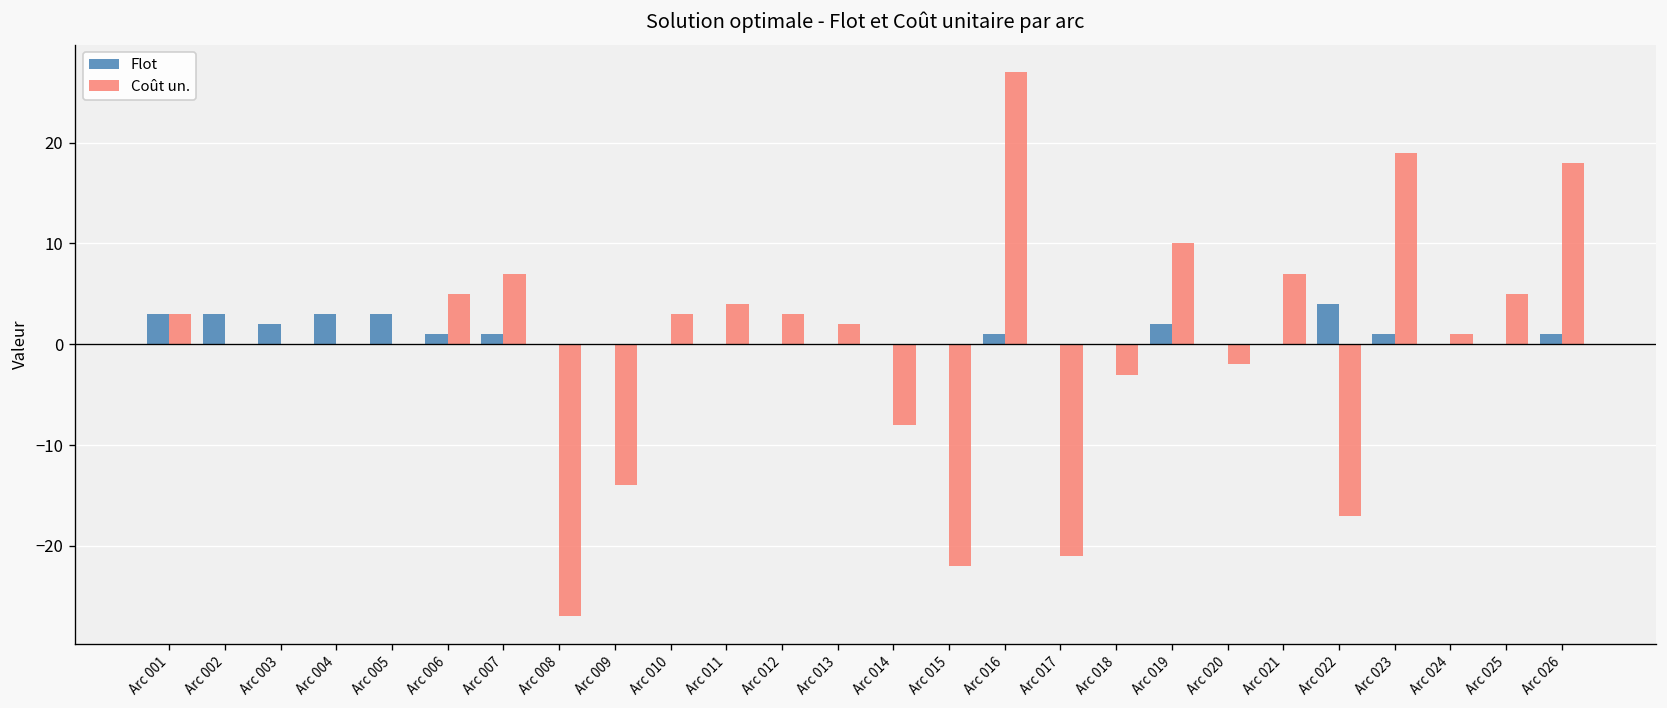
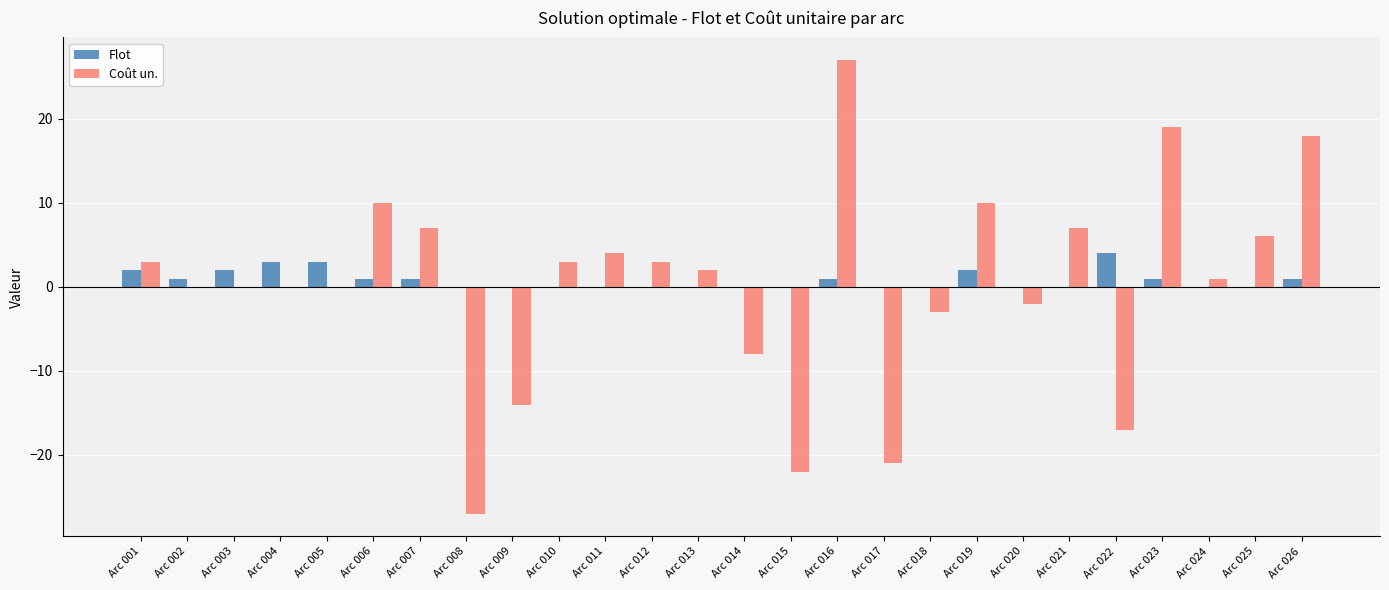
  {
    "Flot": {
-     "Arc 001": 3,
-     "Arc 002": 3,
+     "Arc 001": 2,
+     "Arc 002": 1,
      "Arc 003": 2,
      "Arc 004": 3,
      "Arc 005": 3,
      "Arc 006": 1,
      "Arc 007": 1,
      "Arc 008": 0,
      "Arc 009": 0,
      "Arc 010": 0,
      "Arc 011": 0,
      "Arc 012": 0,
      "Arc 013": 0,
      "Arc 014": 0,
      "Arc 015": 0,
      "Arc 016": 1,
      "Arc 017": 0,
      "Arc 018": 0,
      "Arc 019": 2,
      "Arc 020": 0,
      "Arc 021": 0,
      "Arc 022": 4,
      "Arc 023": 1,
      "Arc 024": 0,
      "Arc 025": 0,
      "Arc 026": 1
    },
    "Coût un.": {
      "Arc 001": 3,
      "Arc 002": 0,
      "Arc 003": 0,
      "Arc 004": 0,
      "Arc 005": 0,
-     "Arc 006": 5,
+     "Arc 006": 10,
      "Arc 007": 7,
      "Arc 008": -27,
      "Arc 009": -14,
      "Arc 010": 3,
      "Arc 011": 4,
      "Arc 012": 3,
      "Arc 013": 2,
      "Arc 014": -8,
      "Arc 015": -22,
      "Arc 016": 27,
      "Arc 017": -21,
      "Arc 018": -3,
      "Arc 019": 10,
      "Arc 020": -2,
      "Arc 021": 7,
      "Arc 022": -17,
      "Arc 023": 19,
      "Arc 024": 1,
-     "Arc 025": 5,
+     "Arc 025": 6,
      "Arc 026": 18
    }
  }
